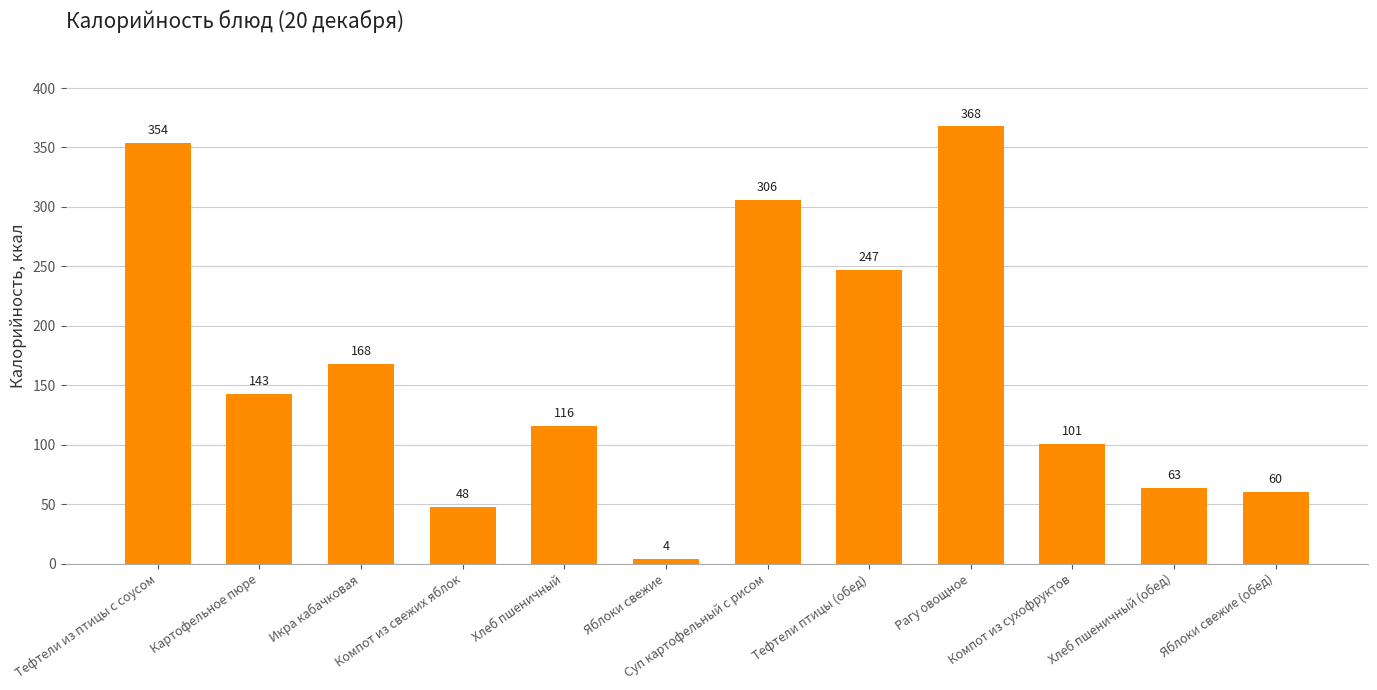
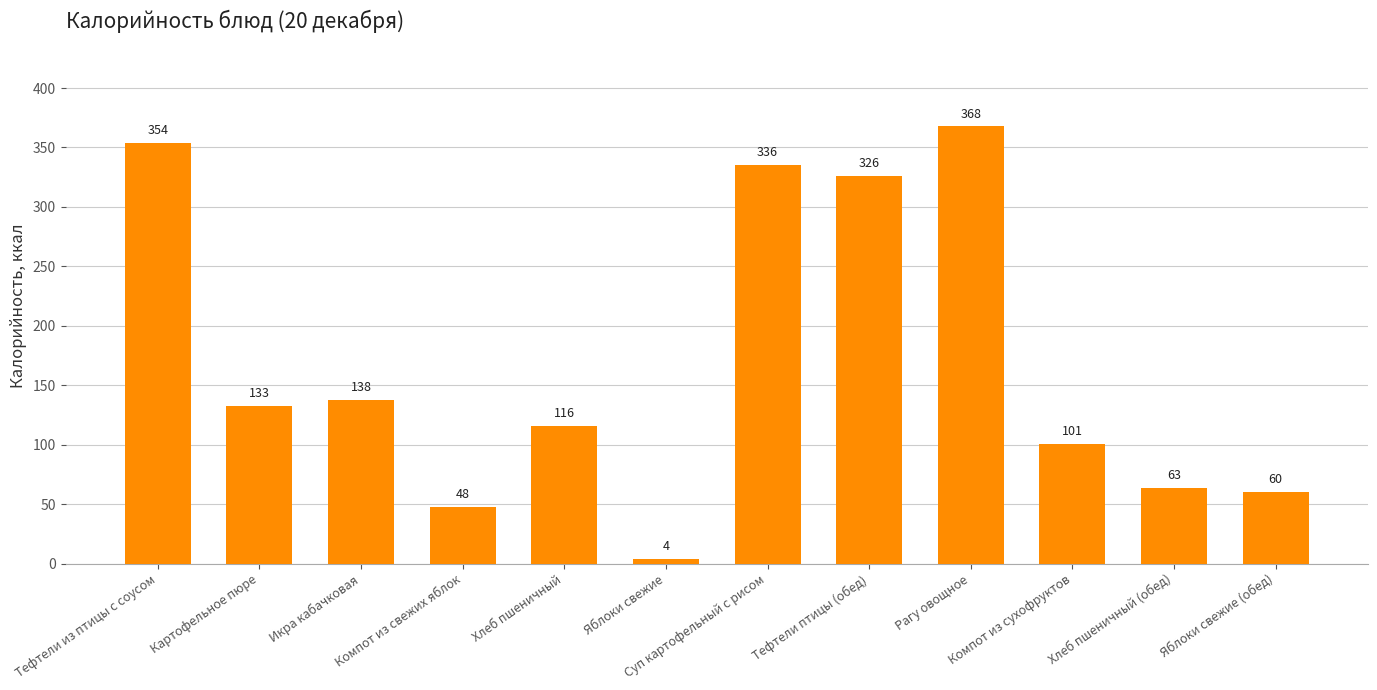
  {
    "Тефтели из птицы с соусом": 354,
-   "Картофельное пюре": 143,
-   "Икра кабачковая": 168,
+   "Картофельное пюре": 133,
+   "Икра кабачковая": 138,
    "Компот из свежих яблок": 48,
    "Хлеб пшеничный": 116,
    "Яблоки свежие": 4,
-   "Суп картофельный с рисом": 306,
-   "Тефтели птицы (обед)": 247,
+   "Суп картофельный с рисом": 336,
+   "Тефтели птицы (обед)": 326,
    "Рагу овощное": 368,
    "Компот из сухофруктов": 101,
    "Хлеб пшеничный (обед)": 63,
    "Яблоки свежие (обед)": 60
  }
